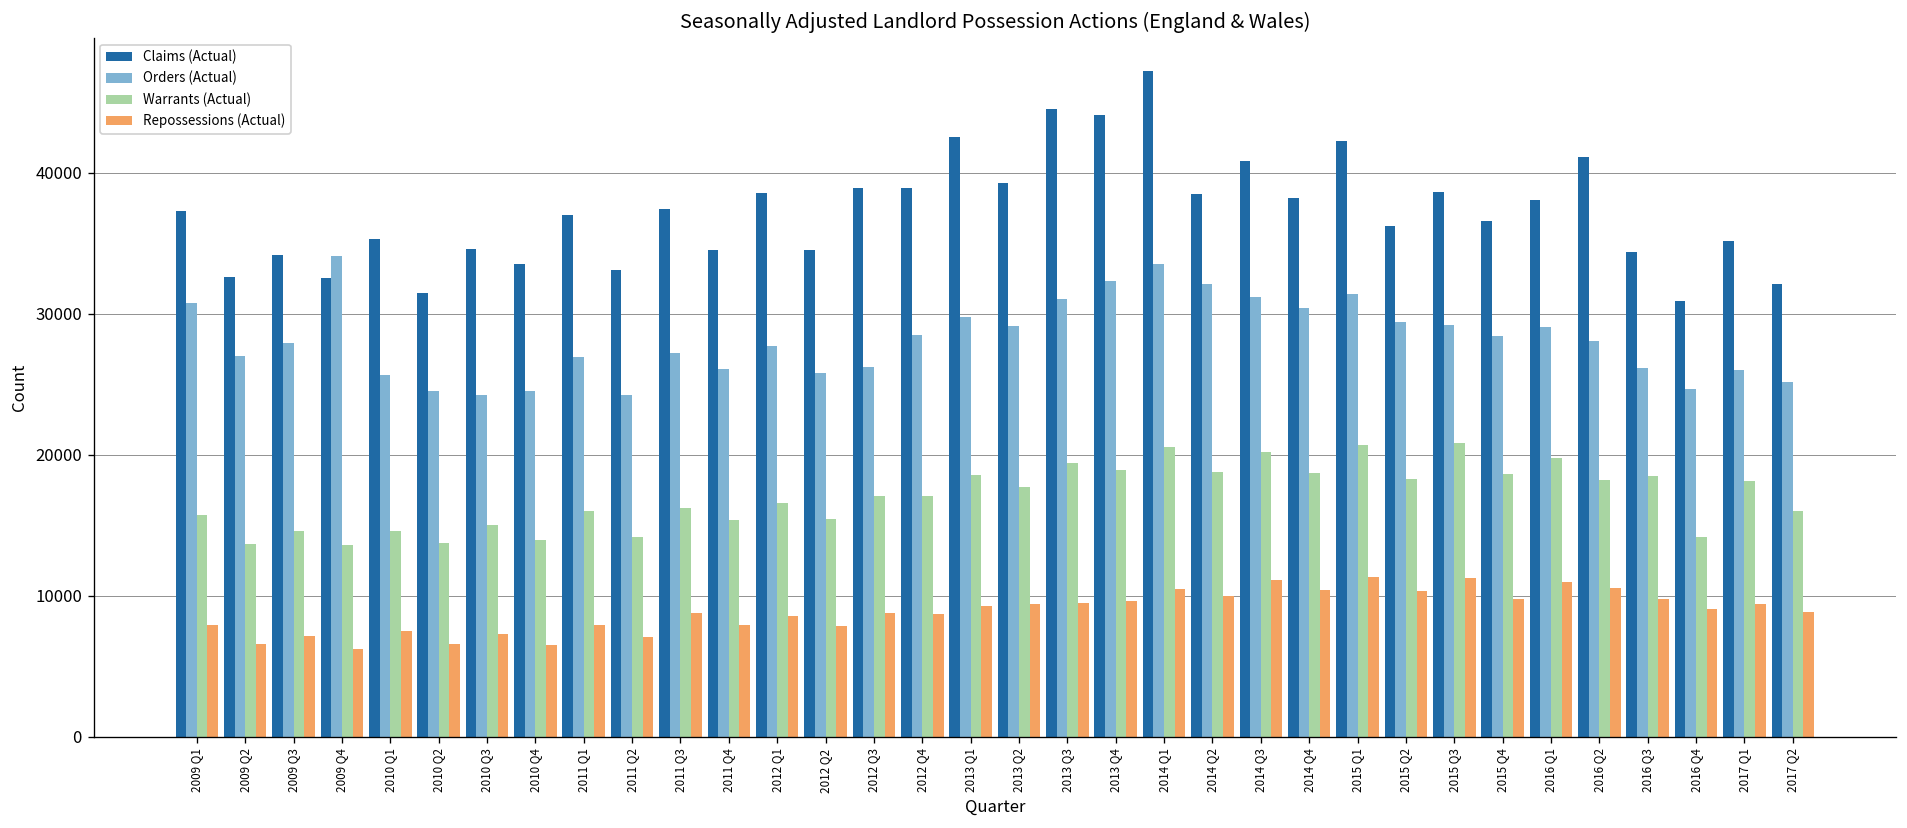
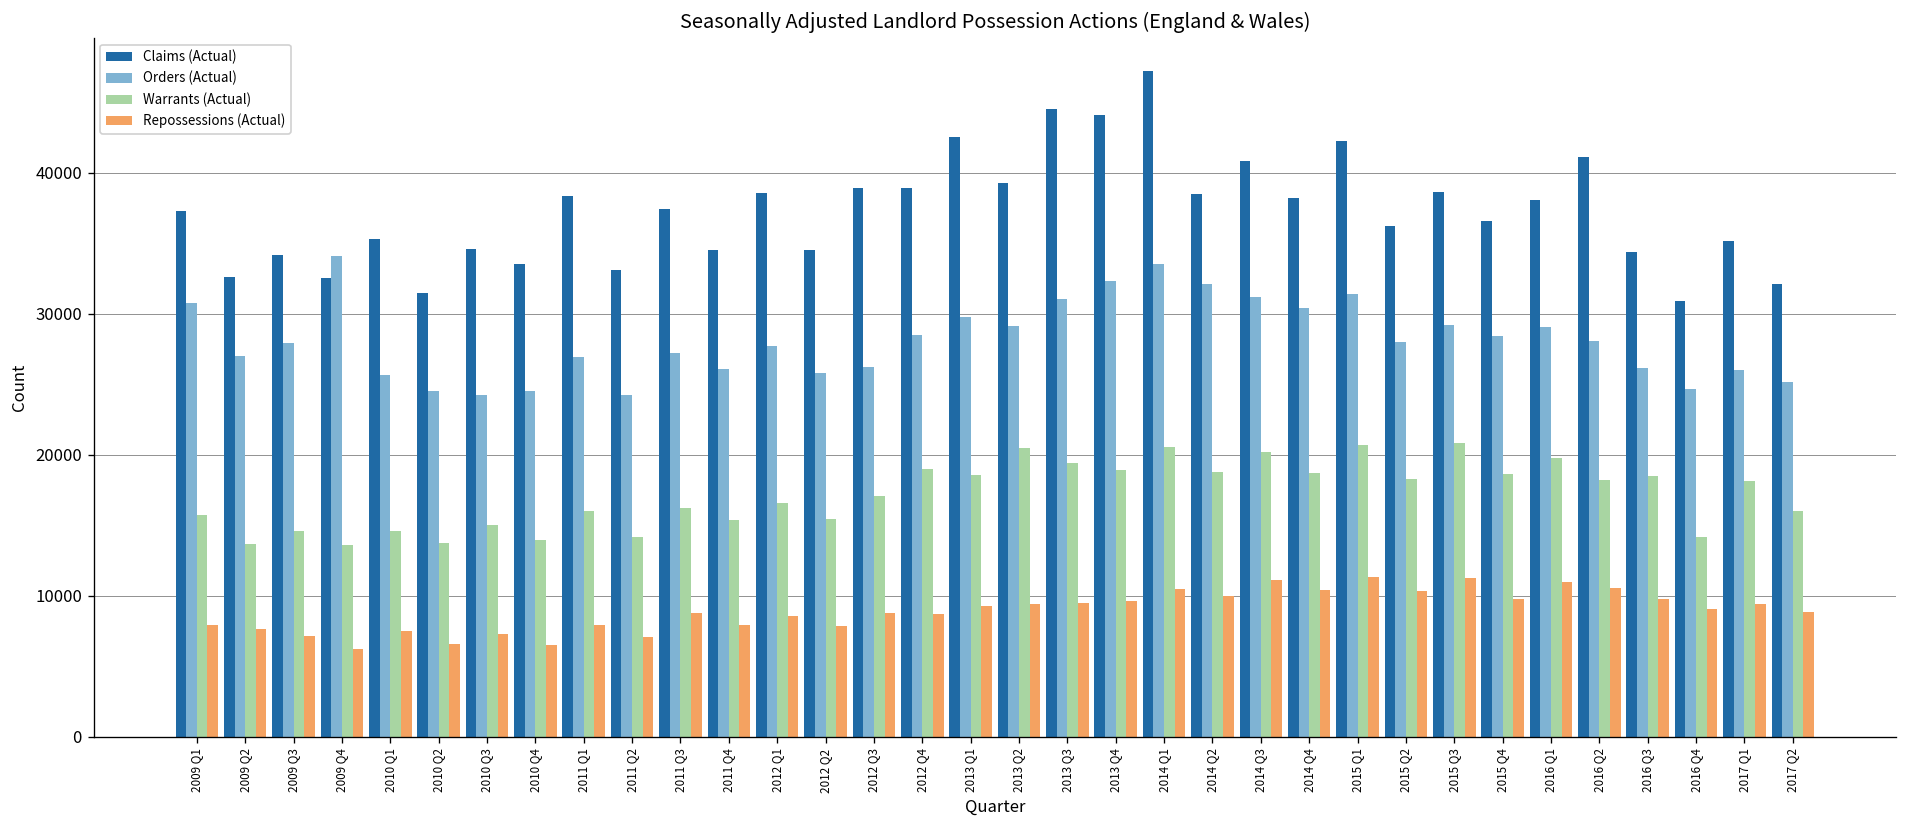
  {
    "Claims (Actual)": {
      "2009 Q1": 37300,
      "2009 Q2": 32600,
      "2009 Q3": 34200,
      "2009 Q4": 32500,
      "2010 Q1": 35300,
      "2010 Q2": 31500,
      "2010 Q3": 34600,
      "2010 Q4": 33500,
-     "2011 Q1": 37000,
+     "2011 Q1": 38400,
      "2011 Q2": 33100,
      "2011 Q3": 37400,
      "2011 Q4": 34500,
      "2012 Q1": 38600,
      "2012 Q2": 34600,
      "2012 Q3": 38900,
      "2012 Q4": 38900,
      "2013 Q1": 42500,
      "2013 Q2": 39300,
      "2013 Q3": 44500,
      "2013 Q4": 44100,
      "2014 Q1": 47200,
      "2014 Q2": 38500,
      "2014 Q3": 40900,
      "2014 Q4": 38200,
      "2015 Q1": 42200,
      "2015 Q2": 36200,
      "2015 Q3": 38700,
      "2015 Q4": 36600,
      "2016 Q1": 38000,
      "2016 Q2": 41100,
      "2016 Q3": 34400,
      "2016 Q4": 30900,
      "2017 Q1": 35200,
      "2017 Q2": 32100
    },
    "Orders (Actual)": {
      "2009 Q1": 30800,
      "2009 Q2": 27000,
      "2009 Q3": 27900,
      "2009 Q4": 34100,
      "2010 Q1": 25600,
      "2010 Q2": 24500,
      "2010 Q3": 24200,
      "2010 Q4": 24500,
      "2011 Q1": 26900,
      "2011 Q2": 24200,
      "2011 Q3": 27200,
      "2011 Q4": 26100,
      "2012 Q1": 27700,
      "2012 Q2": 25800,
      "2012 Q3": 26200,
      "2012 Q4": 28500,
      "2013 Q1": 29800,
      "2013 Q2": 29100,
      "2013 Q3": 31000,
      "2013 Q4": 32300,
      "2014 Q1": 33600,
      "2014 Q2": 32100,
      "2014 Q3": 31200,
      "2014 Q4": 30400,
      "2015 Q1": 31400,
-     "2015 Q2": 29400,
+     "2015 Q2": 28000,
      "2015 Q3": 29200,
      "2015 Q4": 28500,
      "2016 Q1": 29000,
      "2016 Q2": 28100,
      "2016 Q3": 26100,
      "2016 Q4": 24600,
      "2017 Q1": 26000,
      "2017 Q2": 25200
    },
    "Warrants (Actual)": {
      "2009 Q1": 15800,
      "2009 Q2": 13700,
      "2009 Q3": 14600,
      "2009 Q4": 13600,
      "2010 Q1": 14600,
      "2010 Q2": 13800,
      "2010 Q3": 15000,
      "2010 Q4": 14000,
      "2011 Q1": 16000,
      "2011 Q2": 14200,
      "2011 Q3": 16200,
      "2011 Q4": 15300,
      "2012 Q1": 16500,
      "2012 Q2": 15500,
      "2012 Q3": 17100,
-     "2012 Q4": 17100,
+     "2012 Q4": 19000,
      "2013 Q1": 18600,
-     "2013 Q2": 17700,
+     "2013 Q2": 20500,
      "2013 Q3": 19400,
      "2013 Q4": 18900,
      "2014 Q1": 20500,
      "2014 Q2": 18800,
      "2014 Q3": 20200,
      "2014 Q4": 18700,
      "2015 Q1": 20700,
      "2015 Q2": 18300,
      "2015 Q3": 20900,
      "2015 Q4": 18700,
      "2016 Q1": 19800,
      "2016 Q2": 18200,
      "2016 Q3": 18500,
      "2016 Q4": 14200,
      "2017 Q1": 18100,
      "2017 Q2": 16000
    },
    "Repossessions (Actual)": {
      "2009 Q1": 7900,
-     "2009 Q2": 6600,
+     "2009 Q2": 7700,
      "2009 Q3": 7200,
      "2009 Q4": 6200,
      "2010 Q1": 7500,
      "2010 Q2": 6600,
      "2010 Q3": 7300,
      "2010 Q4": 6500,
      "2011 Q1": 7900,
      "2011 Q2": 7100,
      "2011 Q3": 8800,
      "2011 Q4": 7900,
      "2012 Q1": 8600,
      "2012 Q2": 7900,
      "2012 Q3": 8800,
      "2012 Q4": 8700,
      "2013 Q1": 9300,
      "2013 Q2": 9400,
      "2013 Q3": 9500,
      "2013 Q4": 9600,
      "2014 Q1": 10500,
      "2014 Q2": 10000,
      "2014 Q3": 11100,
      "2014 Q4": 10400,
      "2015 Q1": 11300,
      "2015 Q2": 10400,
      "2015 Q3": 11300,
      "2015 Q4": 9800,
      "2016 Q1": 11000,
      "2016 Q2": 10500,
      "2016 Q3": 9700,
      "2016 Q4": 9100,
      "2017 Q1": 9400,
      "2017 Q2": 8800
    }
  }
